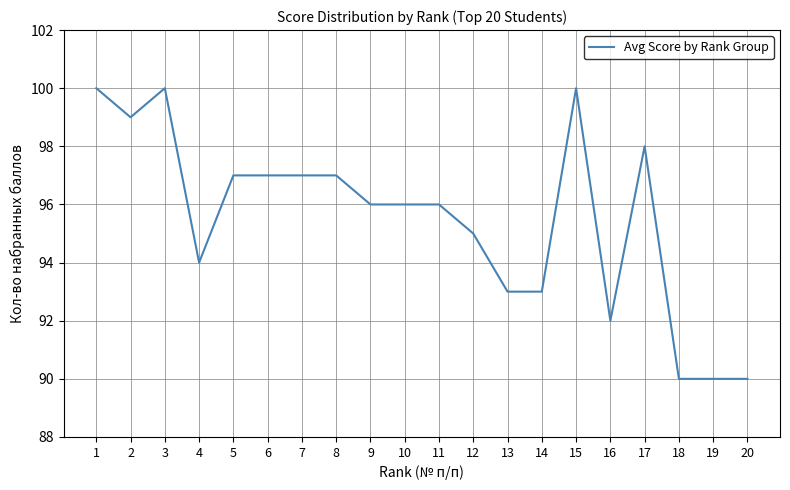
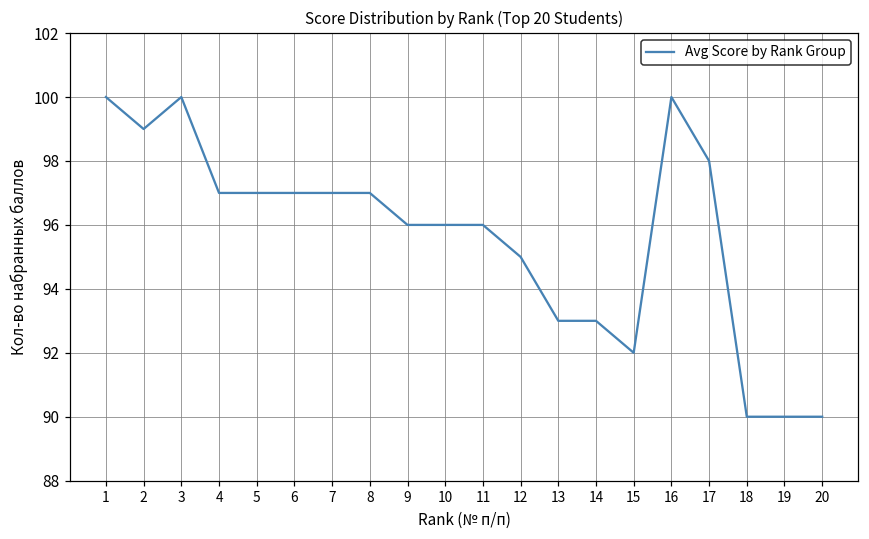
  {
    "1": 100,
    "2": 99,
    "3": 100,
-   "4": 94,
+   "4": 97,
    "5": 97,
    "6": 97,
    "7": 97,
    "8": 97,
    "9": 96,
    "10": 96,
    "11": 96,
    "12": 95,
    "13": 93,
    "14": 93,
-   "15": 100,
-   "16": 92,
+   "15": 92,
+   "16": 100,
    "17": 98,
    "18": 90,
    "19": 90,
    "20": 90
  }
